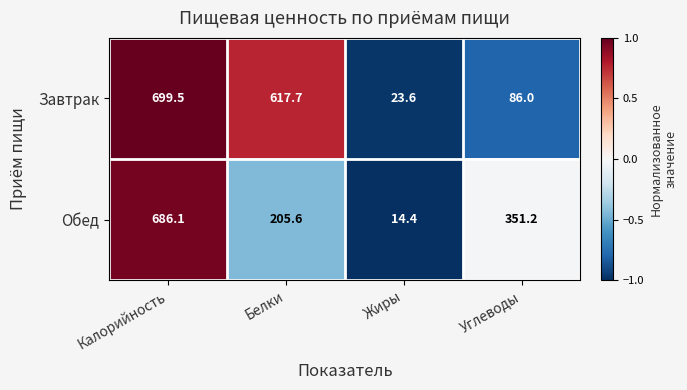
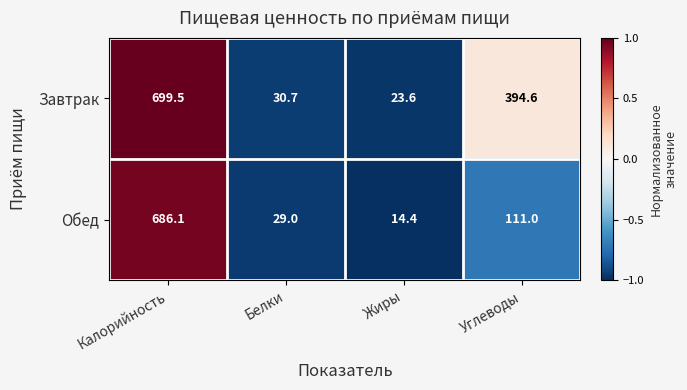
  {
    "Завтрак": {
      "Калорийность": 699.5,
-     "Белки": 617.7,
+     "Белки": 30.7,
      "Жиры": 23.6,
-     "Углеводы": 86.0
+     "Углеводы": 394.6
    },
    "Обед": {
      "Калорийность": 686.1,
-     "Белки": 205.6,
+     "Белки": 29.0,
      "Жиры": 14.4,
-     "Углеводы": 351.2
+     "Углеводы": 111.0
    }
  }
